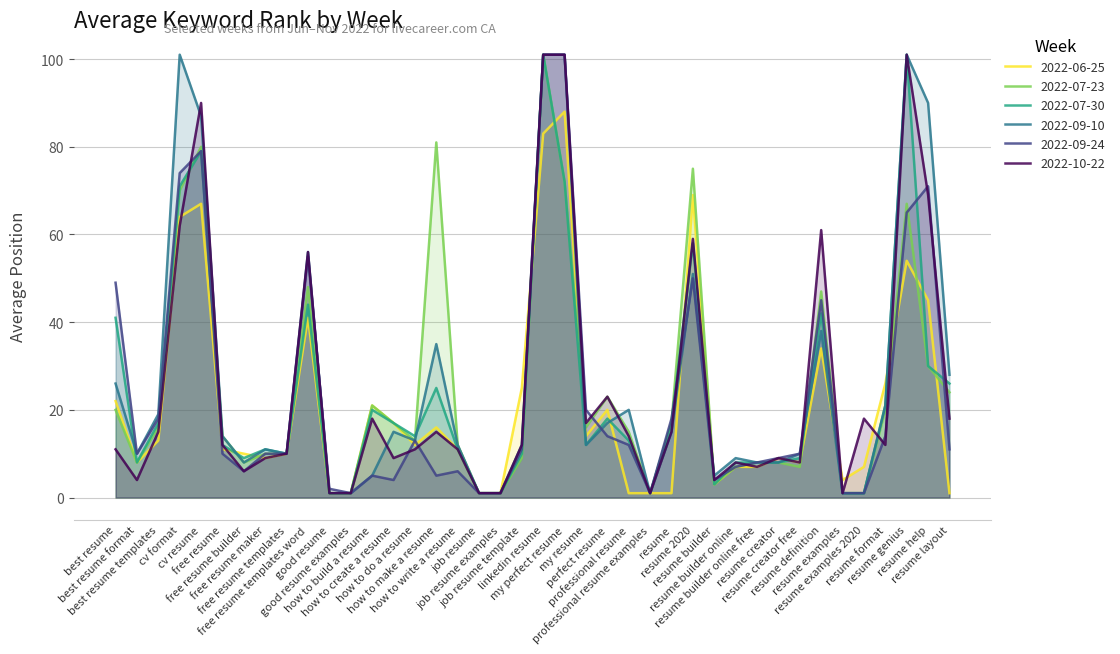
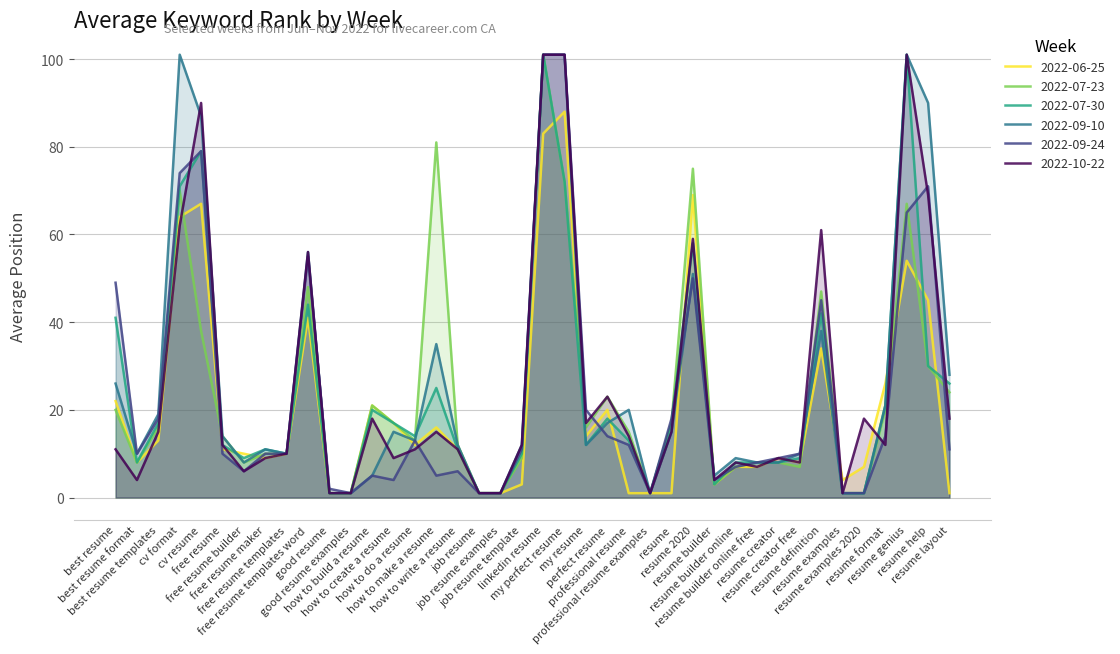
  {
    "2022-06-25": {
      "best resume": 22,
      "best resume templates": 13,
      "cv format": 64,
      "cv resume": 67,
      "free resume": 11,
      "free resume builder": 10,
      "free resume templates word": 41,
      "how to do a resume": 12,
      "how to make a resume": 16,
-     "job resume template": 25,
+     "job resume template": 3,
      "linkedin resume": 83,
      "my perfect resume": 88,
      "my resume": 14,
      "perfect resume": 20,
      "professional resume": 1,
      "resume": 1,
      "resume 2020": 69,
      "resume definition": 34,
      "resume examples": 4,
      "resume examples 2020": 7,
      "resume format": 26,
      "resume genius": 54,
      "resume help": 45,
      "resume layout": 1
    },
    "2022-07-23": {
      "best resume": 20,
      "best resume templates": 16,
      "cv format": 70,
-     "cv resume": 80,
+     "cv resume": 38,
      "free resume templates word": 48,
      "how to make a resume": 81,
      "job resume template": 9,
      "my resume": 16,
      "professional resume": 15,
      "resume 2020": 75,
      "resume creator free": 7,
      "resume definition": 47,
      "resume format": 20,
      "resume genius": 67,
      "resume layout": 24
    },
    "2022-10-22": {
      "best resume": 11,
      "best resume format": 4,
      "best resume templates": 15,
      "cv format": 62,
      "cv resume": 90,
      "how to build a resume": 18,
      "how to create a resume": 9,
      "how to do a resume": 11,
      "how to make a resume": 15,
      "my resume": 17,
      "professional resume": 14,
      "resume 2020": 59,
      "resume definition": 61,
      "resume examples 2020": 18,
      "resume format": 12,
      "resume help": 69,
      "resume layout": 18
    }
  }
